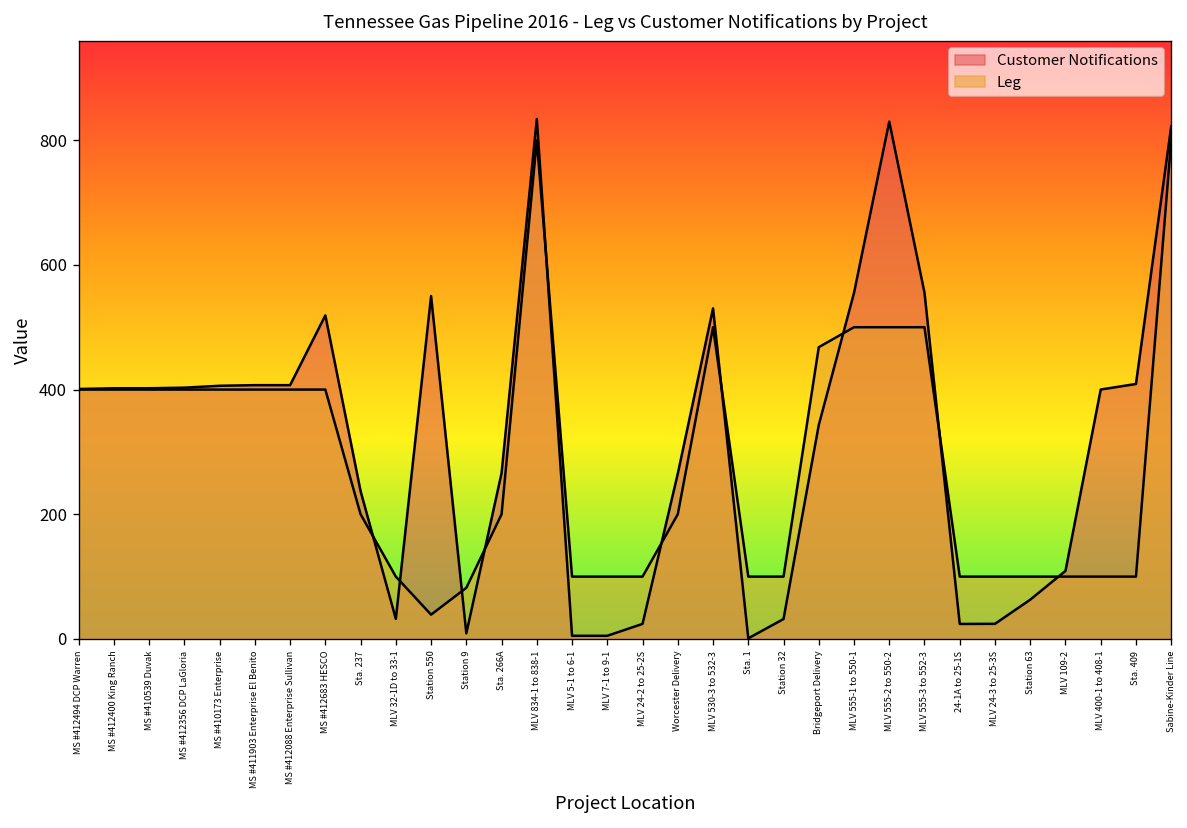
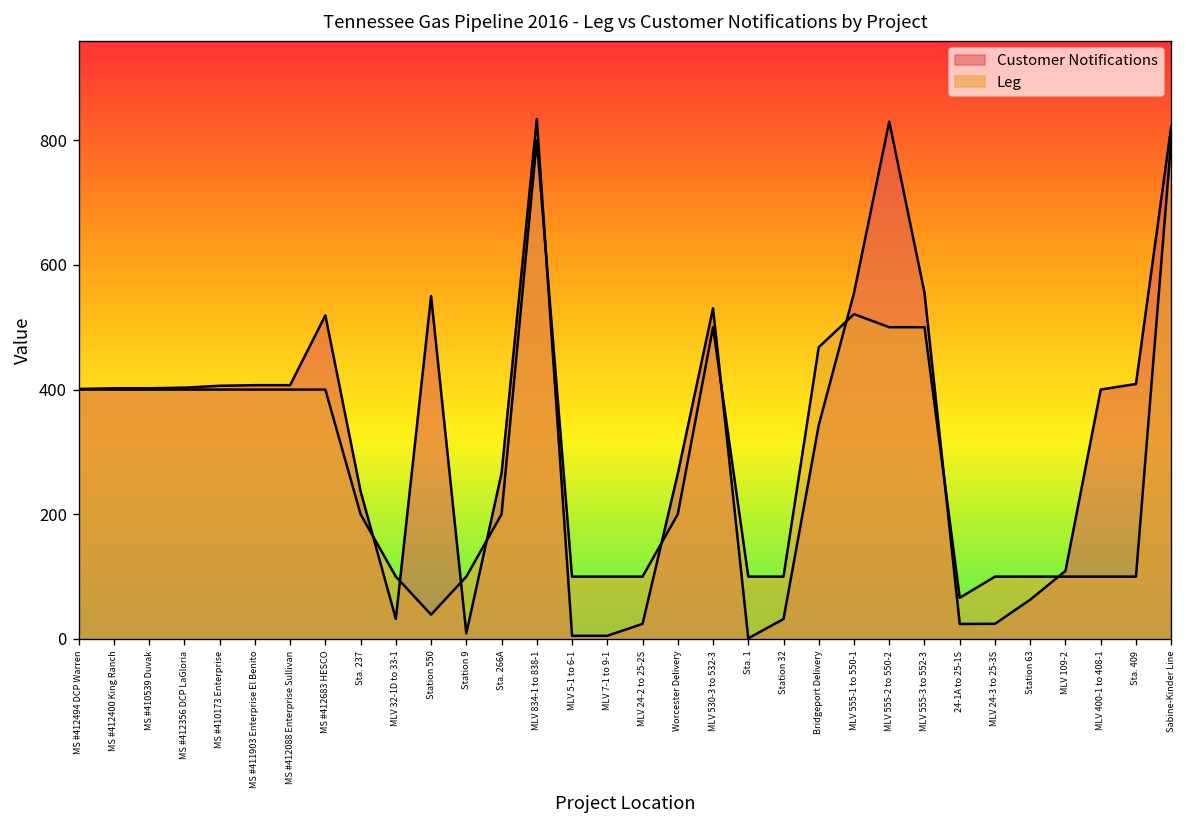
  {
    "Customer Notifications": {
      "MS #410173 Enterprise": 410,
      "MS #411903 Enterprise El Benito": 410,
      "MS #412088 Enterprise Sullivan": 410,
      "MS #412683 HESCO": 520,
      "Sta. 237": 240,
      "MLV 32-1D to 33-1": 30,
      "Station 550": 550,
      "Station 9": 10,
      "Sta. 266A": 270,
      "MLV 834-1 to 838-1": 830,
      "MLV 5-1 to 6-1": 10,
      "MLV 7-1 to 9-1": 10,
      "MLV 24-2 to 25-2S": 20,
      "Worcester Delivery": 270,
      "MLV 530-3 to 532-3": 530,
      "Sta. 1": 0,
      "Station 32": 30,
      "Bridgeport Delivery": 340,
      "MLV 555-1 to 550-1": 560,
      "MLV 555-2 to 550-2": 830,
      "MLV 555-3 to 552-3": 560,
      "24-1A to 25-1S": 20,
      "MLV 24-3 to 25-3S": 20,
      "Station 63": 60,
      "MLV 109-2": 110,
      "MLV 400-1 to 408-1": 400,
      "Sta. 409": 410,
      "Sabine-Kinder Line": 820
    },
    "Leg": {
      "MS #410173 Enterprise": 400,
      "MS #411903 Enterprise El Benito": 400,
      "MS #412088 Enterprise Sullivan": 400,
      "MS #412683 HESCO": 400,
      "Sta. 237": 200,
      "MLV 32-1D to 33-1": 100,
      "Station 550": 40,
-     "Station 9": 80,
+     "Station 9": 100,
      "Sta. 266A": 200,
      "MLV 834-1 to 838-1": 800,
      "MLV 5-1 to 6-1": 100,
      "MLV 7-1 to 9-1": 100,
      "MLV 24-2 to 25-2S": 100,
      "Worcester Delivery": 200,
      "MLV 530-3 to 532-3": 500,
      "Sta. 1": 100,
      "Station 32": 100,
      "Bridgeport Delivery": 470,
-     "MLV 555-1 to 550-1": 500,
+     "MLV 555-1 to 550-1": 520,
      "MLV 555-2 to 550-2": 500,
      "MLV 555-3 to 552-3": 500,
-     "24-1A to 25-1S": 100,
+     "24-1A to 25-1S": 70,
      "MLV 24-3 to 25-3S": 100,
      "Station 63": 100,
      "MLV 109-2": 100,
      "MLV 400-1 to 408-1": 100,
      "Sta. 409": 100,
      "Sabine-Kinder Line": 800
    }
  }
